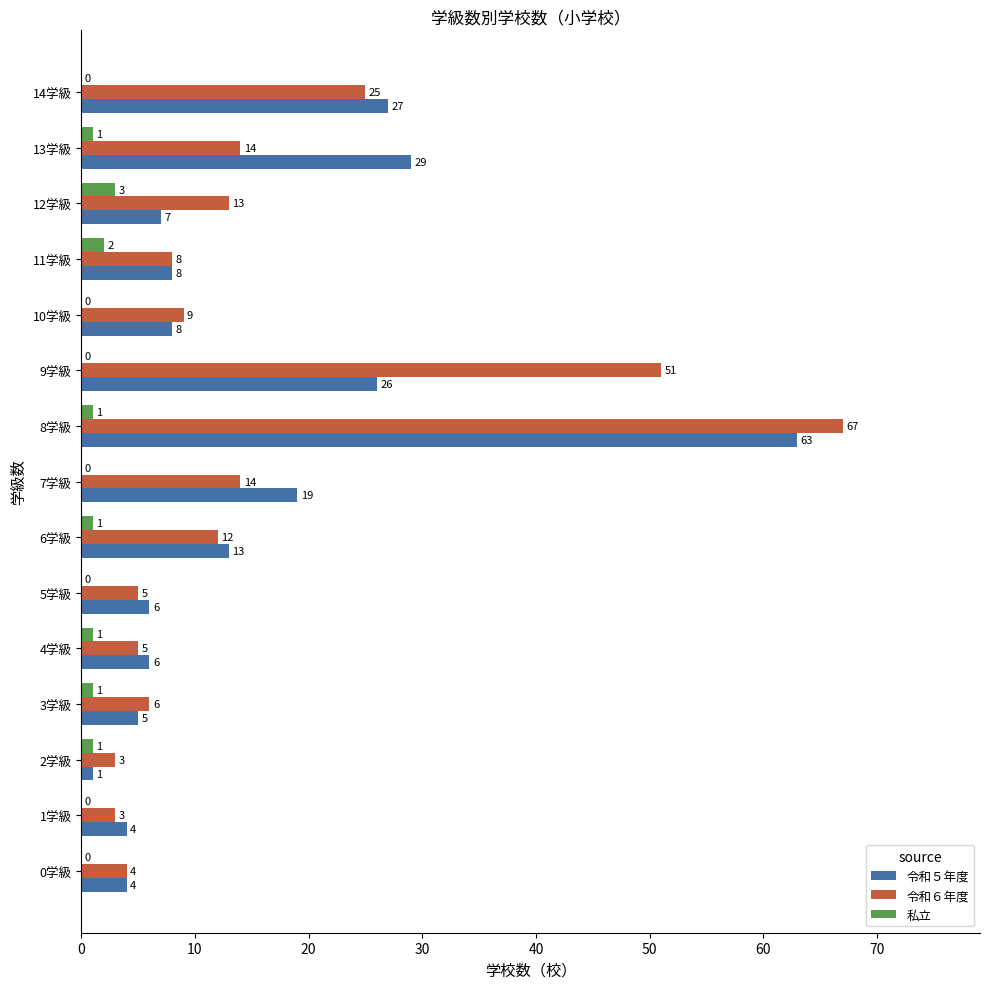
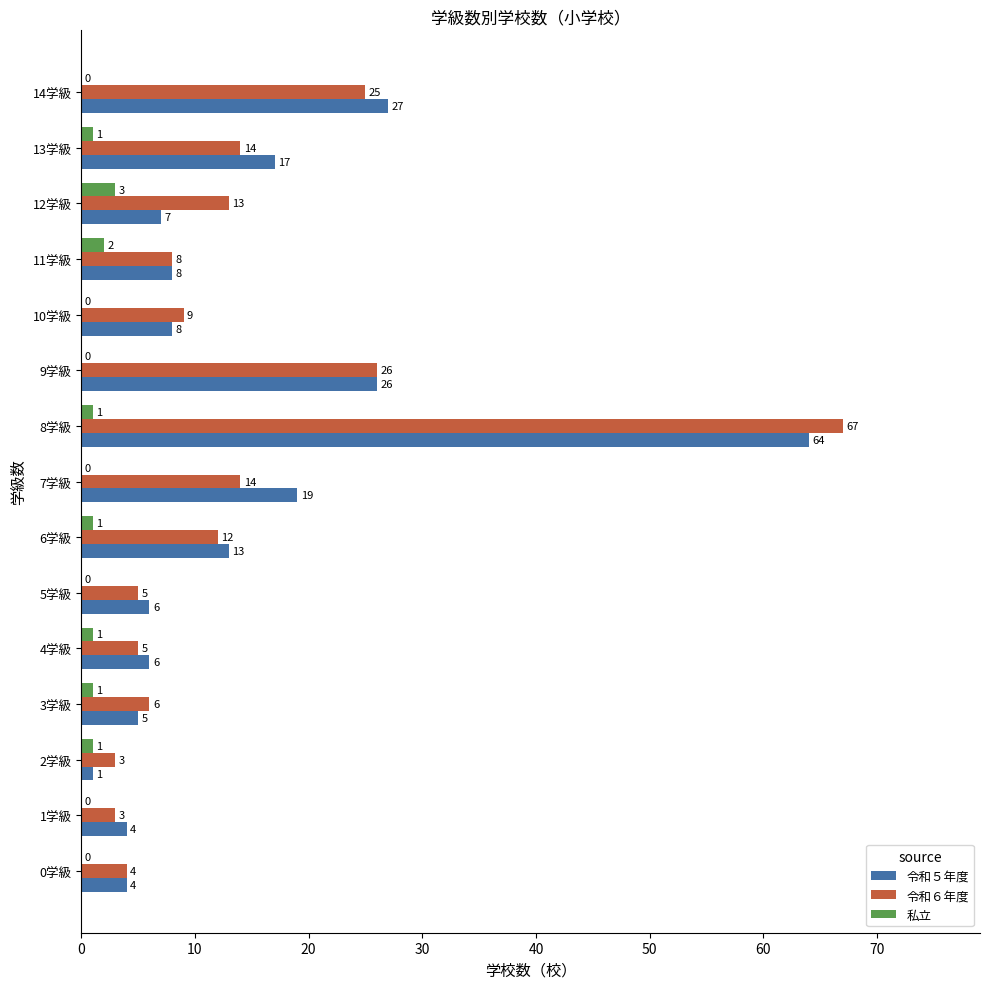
  {
    "令和５年度": {
      "14学級": 27,
-     "13学級": 29,
+     "13学級": 17,
      "12学級": 7,
      "11学級": 8,
      "10学級": 8,
      "9学級": 26,
-     "8学級": 63,
+     "8学級": 64,
      "7学級": 19,
      "6学級": 13,
      "5学級": 6,
      "4学級": 6,
      "3学級": 5,
      "2学級": 1,
      "1学級": 4,
      "0学級": 4
    },
    "令和６年度": {
      "14学級": 25,
      "13学級": 14,
      "12学級": 13,
      "11学級": 8,
      "10学級": 9,
-     "9学級": 51,
+     "9学級": 26,
      "8学級": 67,
      "7学級": 14,
      "6学級": 12,
      "5学級": 5,
      "4学級": 5,
      "3学級": 6,
      "2学級": 3,
      "1学級": 3,
      "0学級": 4
    },
    "私立": {
      "14学級": 0,
      "13学級": 1,
      "12学級": 3,
      "11学級": 2,
      "10学級": 0,
      "9学級": 0,
      "8学級": 1,
      "7学級": 0,
      "6学級": 1,
      "5学級": 0,
      "4学級": 1,
      "3学級": 1,
      "2学級": 1,
      "1学級": 0,
      "0学級": 0
    }
  }
